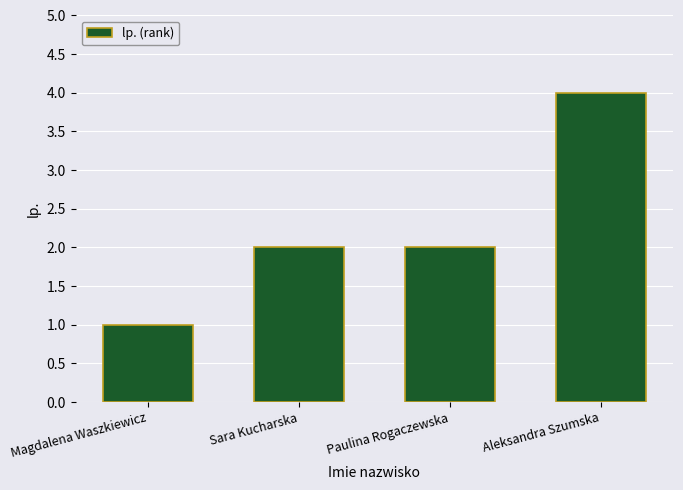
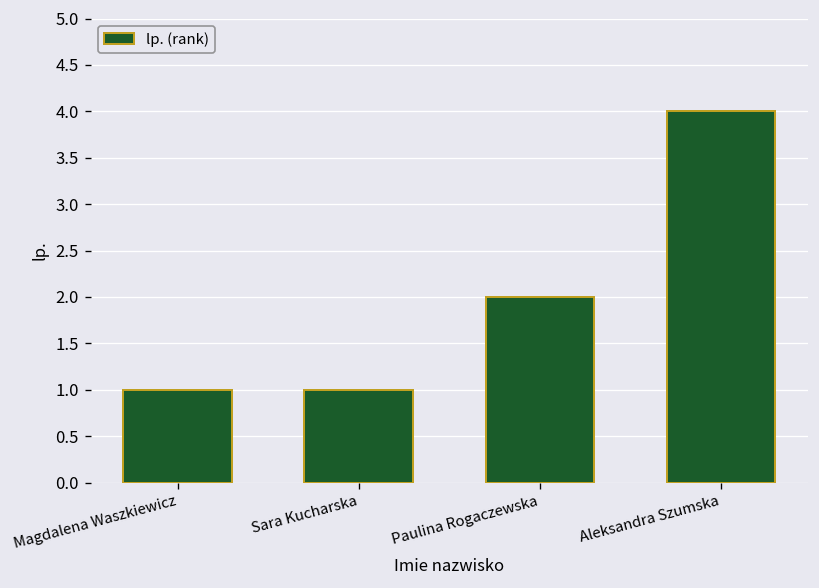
  {
    "Magdalena Waszkiewicz": 1,
-   "Sara Kucharska": 2,
+   "Sara Kucharska": 1,
    "Paulina Rogaczewska": 2,
    "Aleksandra Szumska": 4
  }
